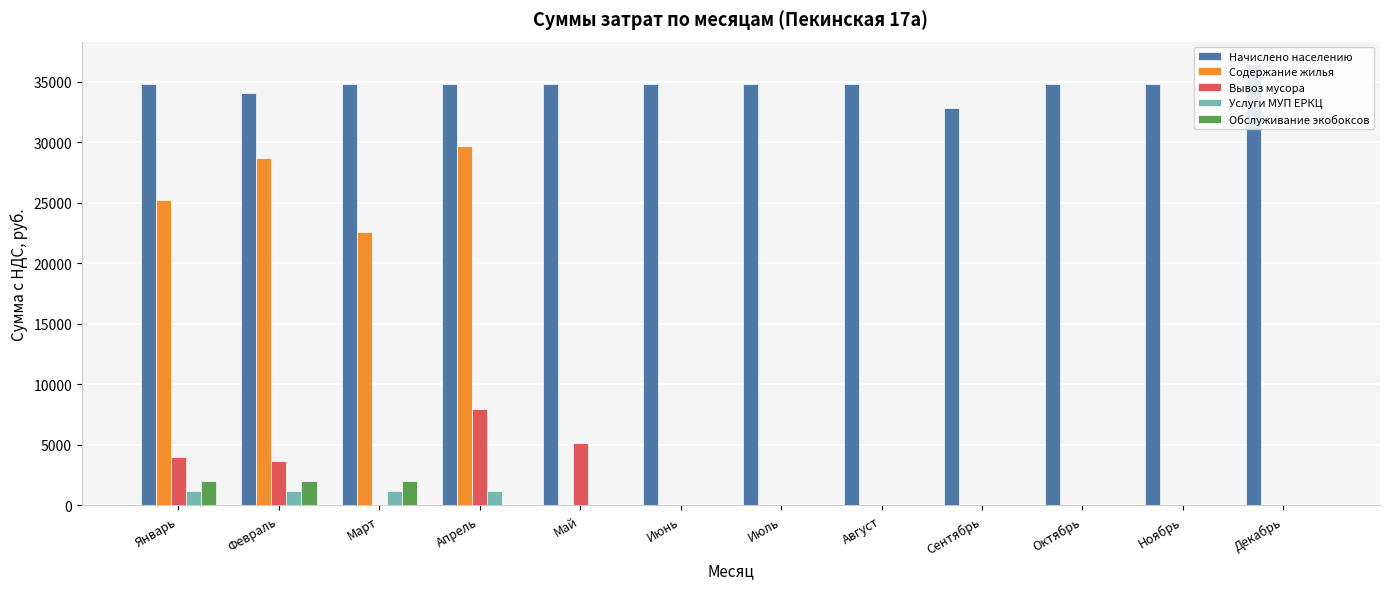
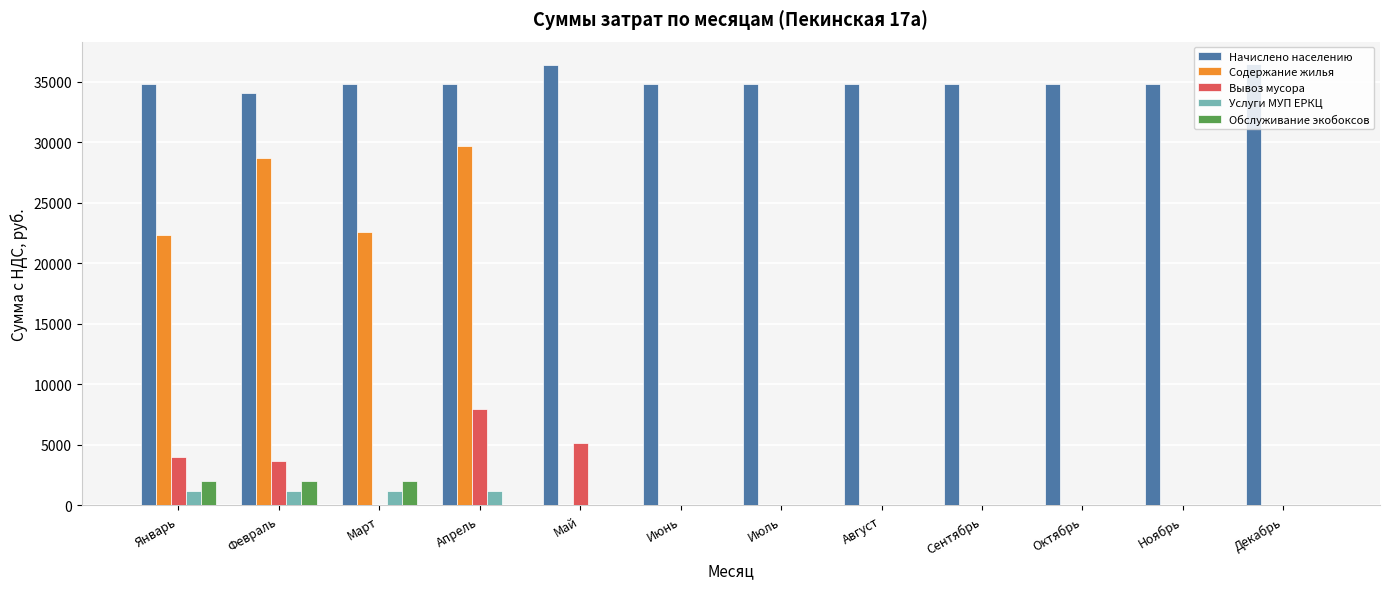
  {
    "Начислено населению": {
      "Январь": 34800,
      "Февраль": 34100,
      "Март": 34800,
      "Апрель": 34800,
-     "Май": 34800,
+     "Май": 36300,
      "Июнь": 34800,
      "Июль": 34800,
      "Август": 34800,
-     "Сентябрь": 32800,
+     "Сентябрь": 34800,
      "Октябрь": 34800,
      "Ноябрь": 34800
    },
    "Содержание жилья": {
-     "Январь": 25300,
+     "Январь": 22400,
      "Февраль": 28700,
      "Март": 22600,
      "Апрель": 29700,
      "Май": 0,
      "Июнь": 0,
      "Июль": 0,
      "Август": 0,
      "Сентябрь": 0,
      "Октябрь": 0,
      "Ноябрь": 0,
      "Декабрь": 0
    },
    "Вывоз мусора": {
      "Январь": 4000,
      "Февраль": 3600,
      "Март": 0,
      "Апрель": 7900,
      "Май": 5100,
      "Июнь": 0,
      "Июль": 0,
      "Август": 0,
      "Сентябрь": 0,
      "Октябрь": 0,
      "Ноябрь": 0,
      "Декабрь": 0
    },
    "Услуги МУП ЕРКЦ": {
      "Январь": 1200,
      "Февраль": 1200,
      "Март": 1200,
      "Апрель": 1200,
      "Май": 0,
      "Июнь": 0,
      "Июль": 0,
      "Август": 0,
      "Сентябрь": 0,
      "Октябрь": 0,
      "Ноябрь": 0,
      "Декабрь": 0
    },
    "Обслуживание экобоксов": {
      "Январь": 2100,
      "Февраль": 2100,
      "Март": 2100,
      "Апрель": 0,
      "Май": 0,
      "Июнь": 0,
      "Июль": 0,
      "Август": 0,
      "Сентябрь": 0,
      "Октябрь": 0,
      "Ноябрь": 0,
      "Декабрь": 0
    }
  }
